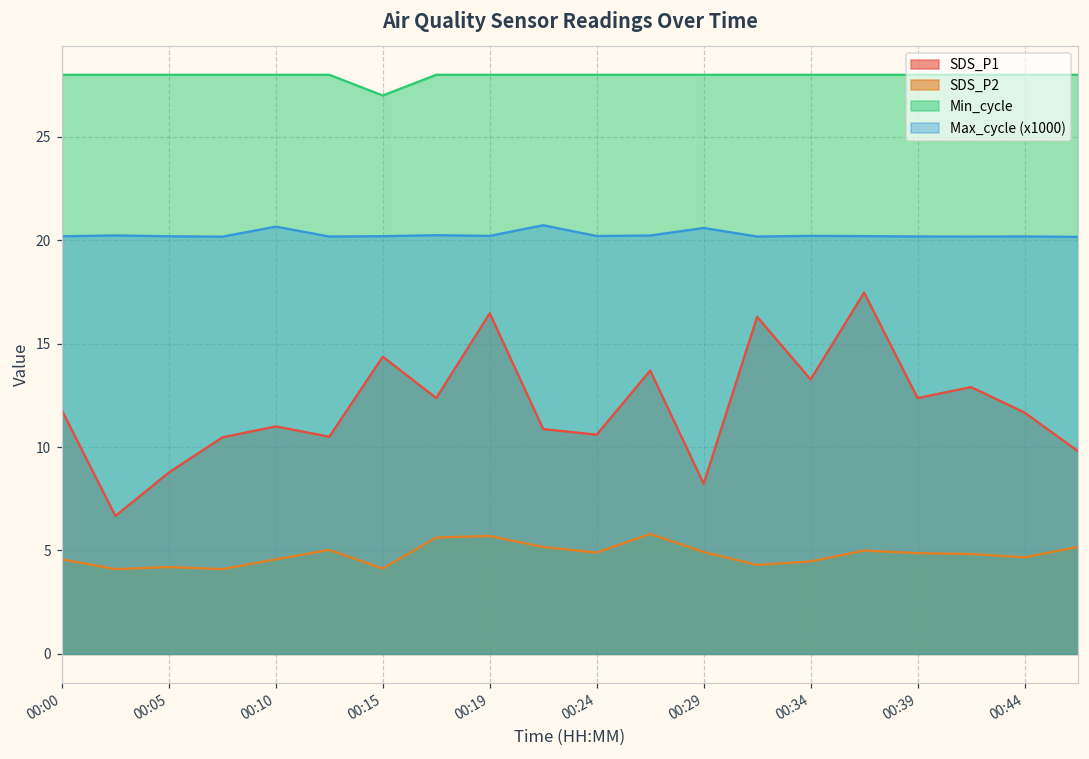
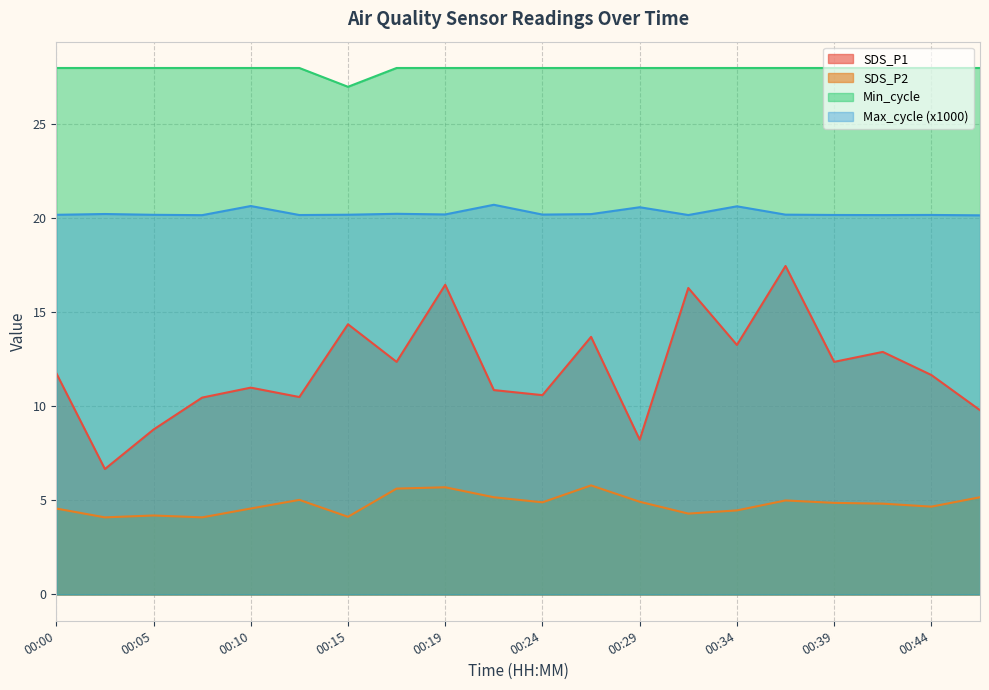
  {
    "Min_cycle": {
      "00:00": 28.0,
      "00:05": 28.0,
      "00:10": 28.0,
      "00:15": 27.0,
      "00:19": 28.0,
      "00:24": 28.0,
      "00:29": 28.0,
      "00:34": 28.0
    },
    "Max_cycle (x1000)": {
      "00:00": 20.2,
      "00:05": 20.2,
      "00:10": 20.7,
      "00:15": 20.2,
      "00:19": 20.2,
      "00:24": 20.2,
      "00:29": 20.6,
-     "00:34": 20.2,
+     "00:34": 20.6,
      "00:39": 20.2,
      "00:44": 20.2
    }
  }
